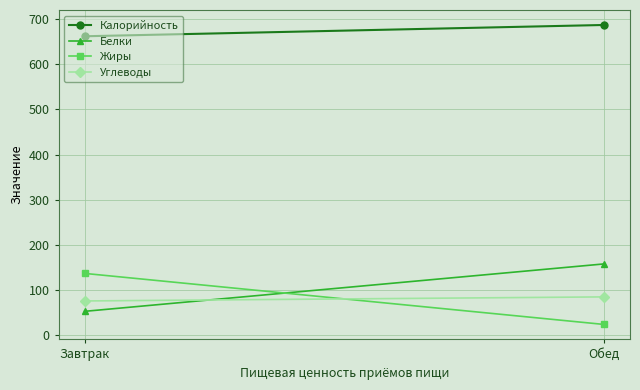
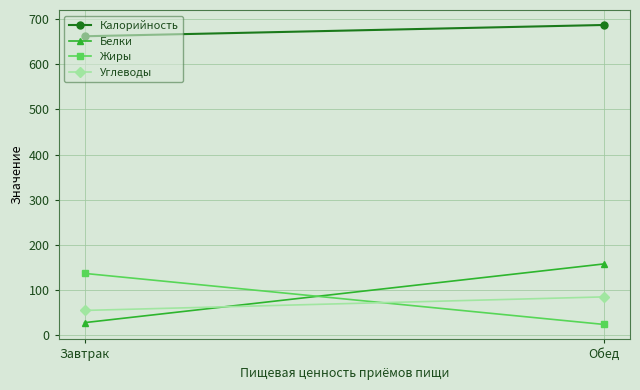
  {
    "Калорийность": {
      "Обед": 690
    },
    "Белки": {
-     "Завтрак": 50,
+     "Завтрак": 30,
      "Обед": 160
    },
    "Жиры": {
      "Завтрак": 140,
      "Обед": 20
    },
    "Углеводы": {
-     "Завтрак": 80,
+     "Завтрак": 60,
      "Обед": 90
    }
  }
